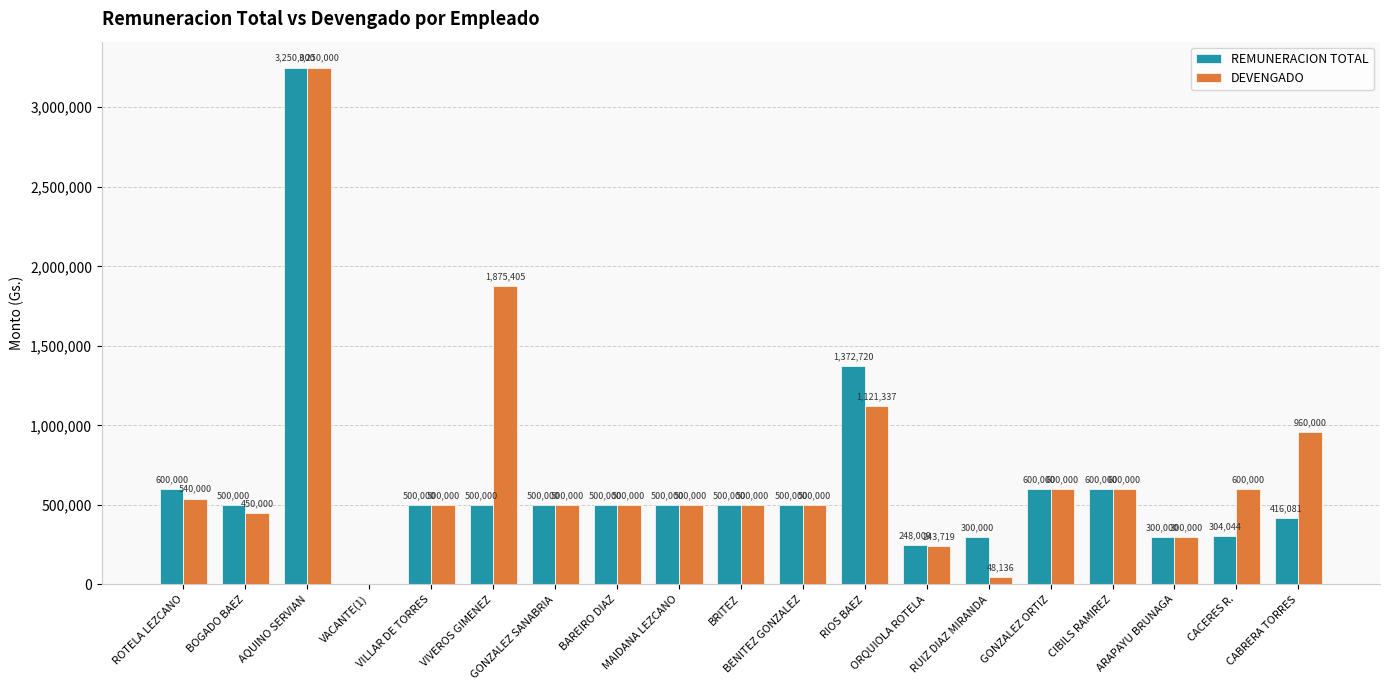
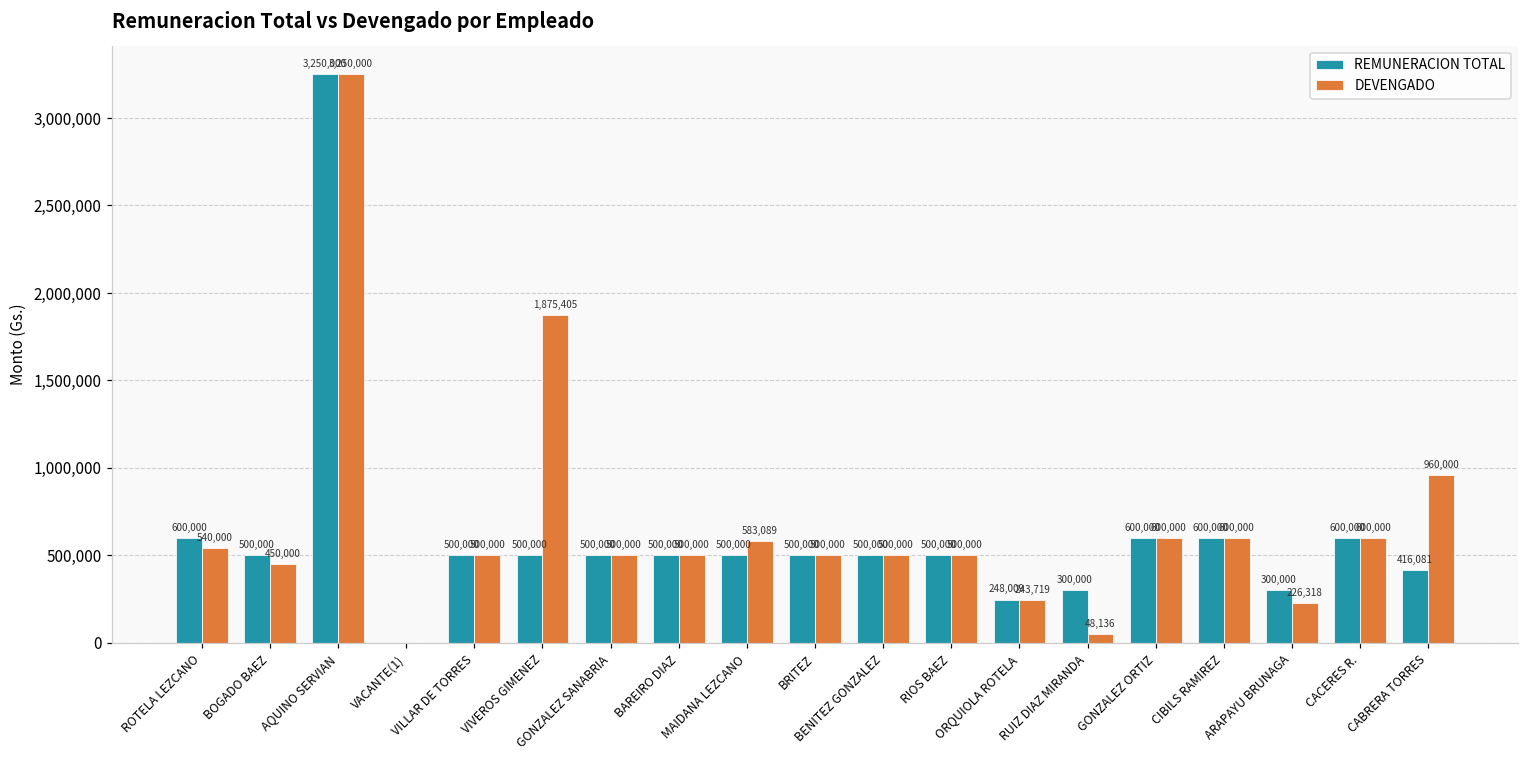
  {
    "REMUNERACION TOTAL": {
      "ROTELA LEZCANO": "600,000",
      "BOGADO BAEZ": "500,000",
      "VIVEROS GIMENEZ": "500,000",
-     "RIOS BAEZ": "1,372,720",
+     "RIOS BAEZ": "500,000",
      "RUIZ DIAZ MIRANDA": "300,000",
-     "CACERES R.": "304,044",
+     "CACERES R.": "600,000",
      "CABRERA TORRES": "416,081"
    },
    "DEVENGADO": {
      "ROTELA LEZCANO": "540,000",
      "BOGADO BAEZ": "450,000",
      "VIVEROS GIMENEZ": "1,875,405",
-     "MAIDANA LEZCANO": "500,000",
-     "RIOS BAEZ": "1,121,337",
+     "MAIDANA LEZCANO": "583,089",
+     "RIOS BAEZ": "500,000",
      "RUIZ DIAZ MIRANDA": "48,136",
-     "ARAPAYU BRUNAGA": "300,000",
+     "ARAPAYU BRUNAGA": "226,318",
      "CACERES R.": "600,000",
      "CABRERA TORRES": "960,000"
    }
  }
